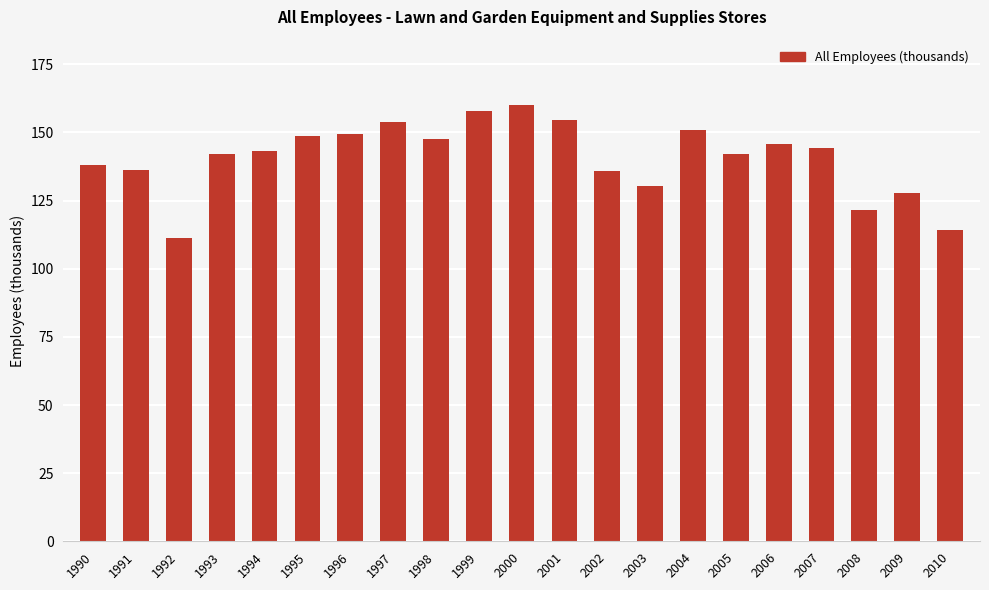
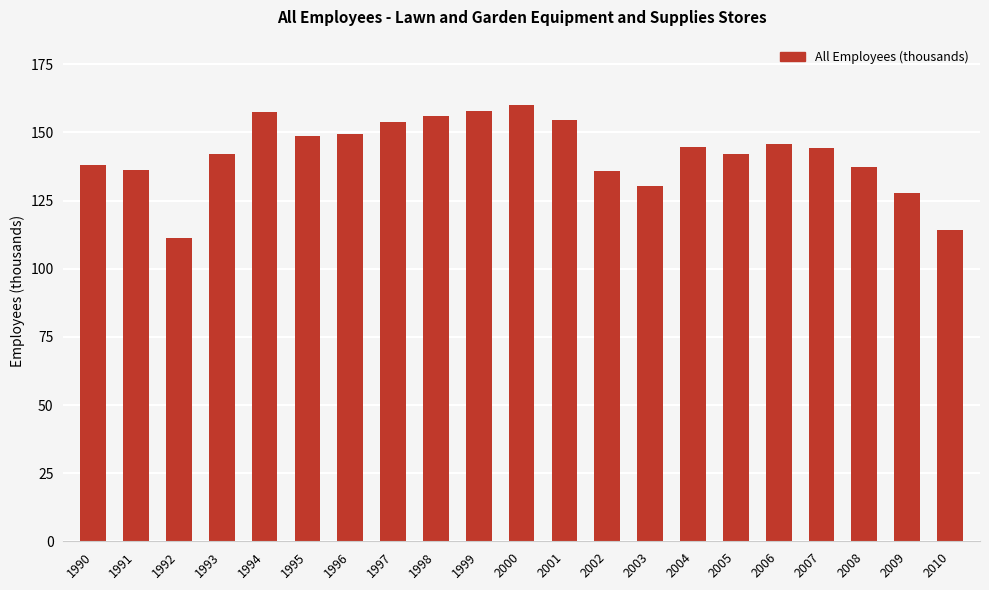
  {
    "1990": 138,
    "1991": 136,
    "1992": 111,
    "1993": 142,
-   "1994": 143,
+   "1994": 158,
    "1995": 149,
    "1996": 150,
    "1997": 154,
-   "1998": 148,
+   "1998": 156,
    "1999": 158,
    "2000": 160,
    "2001": 155,
    "2002": 136,
    "2003": 131,
-   "2004": 151,
+   "2004": 145,
    "2005": 142,
    "2006": 146,
    "2007": 144,
-   "2008": 122,
+   "2008": 137,
    "2009": 128,
    "2010": 114
  }
